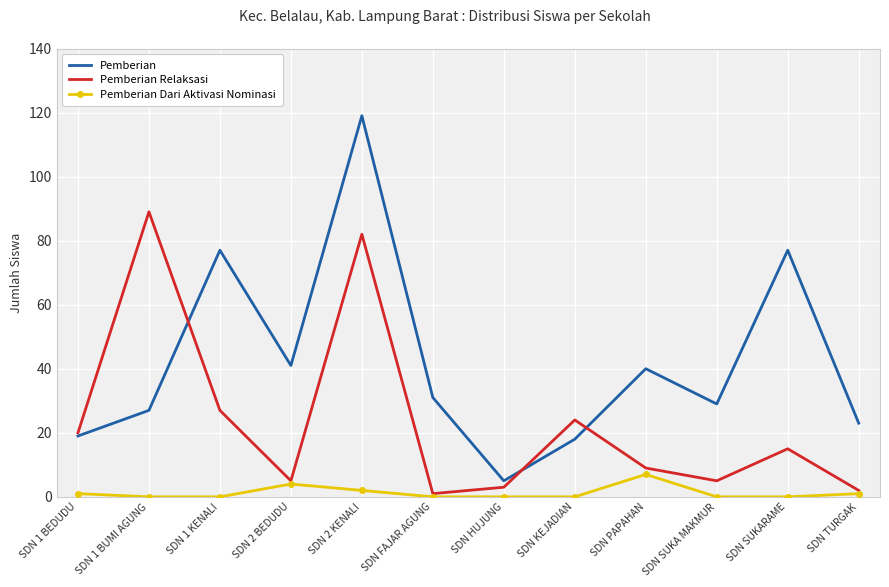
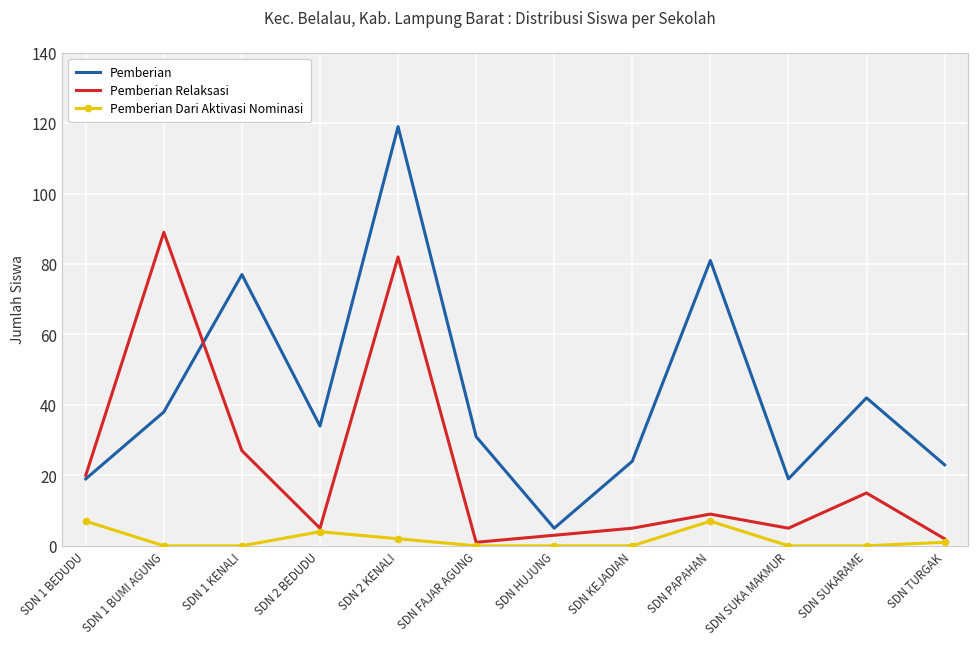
  {
    "Pemberian": {
      "SDN 1 BEDUDU": 19,
-     "SDN 1 BUMI AGUNG": 27,
+     "SDN 1 BUMI AGUNG": 38,
      "SDN 1 KENALI": 77,
-     "SDN 2 BEDUDU": 41,
+     "SDN 2 BEDUDU": 34,
      "SDN 2 KENALI": 119,
      "SDN FAJAR AGUNG": 31,
      "SDN HUJUNG": 5,
-     "SDN KEJADIAN": 18,
-     "SDN PAPAHAN": 40,
-     "SDN SUKA MAKMUR": 29,
-     "SDN SUKARAME": 77,
+     "SDN KEJADIAN": 24,
+     "SDN PAPAHAN": 81,
+     "SDN SUKA MAKMUR": 19,
+     "SDN SUKARAME": 42,
      "SDN TURGAK": 23
    },
    "Pemberian Relaksasi": {
      "SDN 1 BEDUDU": 20,
      "SDN 1 BUMI AGUNG": 89,
      "SDN 1 KENALI": 27,
      "SDN 2 BEDUDU": 5,
      "SDN 2 KENALI": 82,
      "SDN FAJAR AGUNG": 1,
      "SDN HUJUNG": 3,
-     "SDN KEJADIAN": 24,
+     "SDN KEJADIAN": 5,
      "SDN PAPAHAN": 9,
      "SDN SUKA MAKMUR": 5,
      "SDN SUKARAME": 15,
      "SDN TURGAK": 2
    },
    "Pemberian Dari Aktivasi Nominasi": {
-     "SDN 1 BEDUDU": 1,
+     "SDN 1 BEDUDU": 7,
      "SDN 1 BUMI AGUNG": 0,
      "SDN 1 KENALI": 0,
      "SDN 2 BEDUDU": 4,
      "SDN 2 KENALI": 2,
      "SDN FAJAR AGUNG": 0,
      "SDN HUJUNG": 0,
      "SDN KEJADIAN": 0,
      "SDN PAPAHAN": 7,
      "SDN SUKA MAKMUR": 0,
      "SDN SUKARAME": 0,
      "SDN TURGAK": 1
    }
  }
